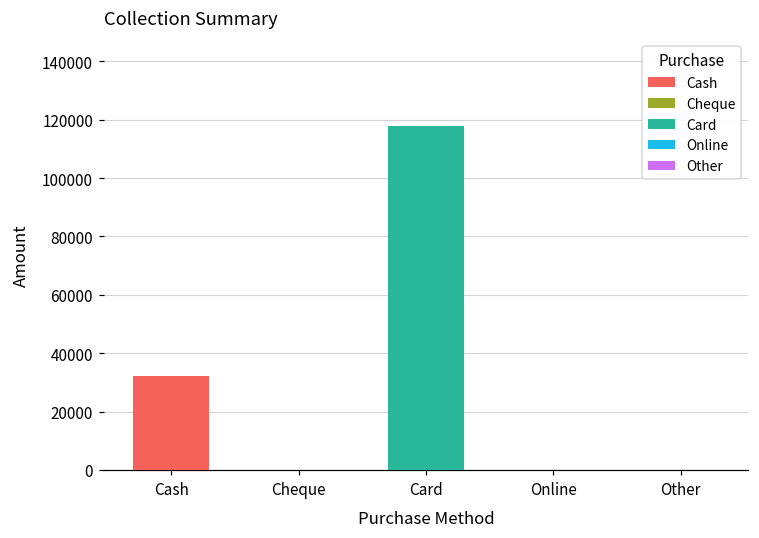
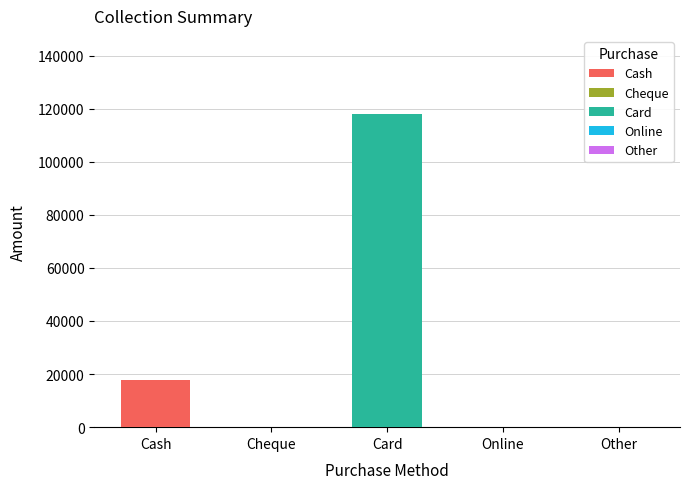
  {
-   "Cash": 32000,
+   "Cash": 18000,
    "Cheque": 0,
    "Card": 118000,
    "Online": 0,
    "Other": 0
  }
